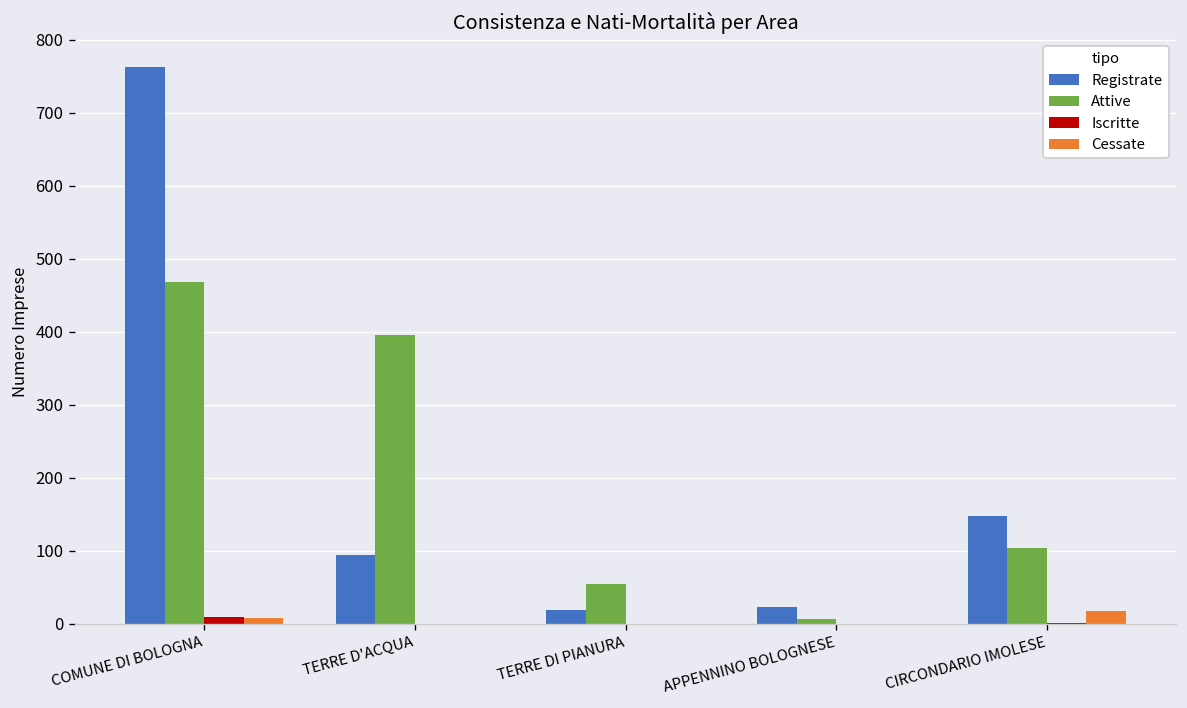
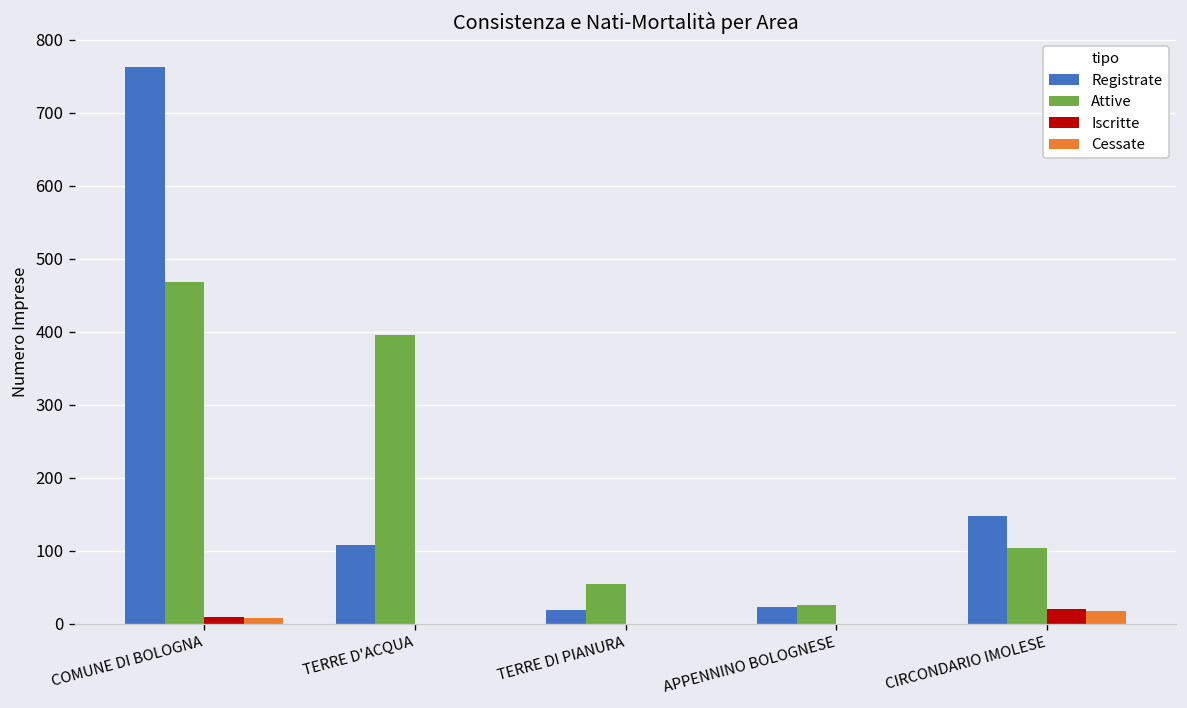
  {
    "Registrate": {
      "COMUNE DI BOLOGNA": 760,
-     "TERRE D'ACQUA": 90,
+     "TERRE D'ACQUA": 110,
      "TERRE DI PIANURA": 20,
      "APPENNINO BOLOGNESE": 20,
      "CIRCONDARIO IMOLESE": 150
    },
    "Attive": {
      "COMUNE DI BOLOGNA": 470,
      "TERRE D'ACQUA": 400,
      "TERRE DI PIANURA": 50,
-     "APPENNINO BOLOGNESE": 10,
+     "APPENNINO BOLOGNESE": 30,
      "CIRCONDARIO IMOLESE": 100
    },
    "Iscritte": {
      "COMUNE DI BOLOGNA": 10,
      "TERRE D'ACQUA": 0,
      "TERRE DI PIANURA": 0,
      "APPENNINO BOLOGNESE": 0,
-     "CIRCONDARIO IMOLESE": 0
+     "CIRCONDARIO IMOLESE": 20
    },
    "Cessate": {
      "COMUNE DI BOLOGNA": 10,
      "TERRE D'ACQUA": 0,
      "TERRE DI PIANURA": 0,
      "APPENNINO BOLOGNESE": 0,
      "CIRCONDARIO IMOLESE": 20
    }
  }
